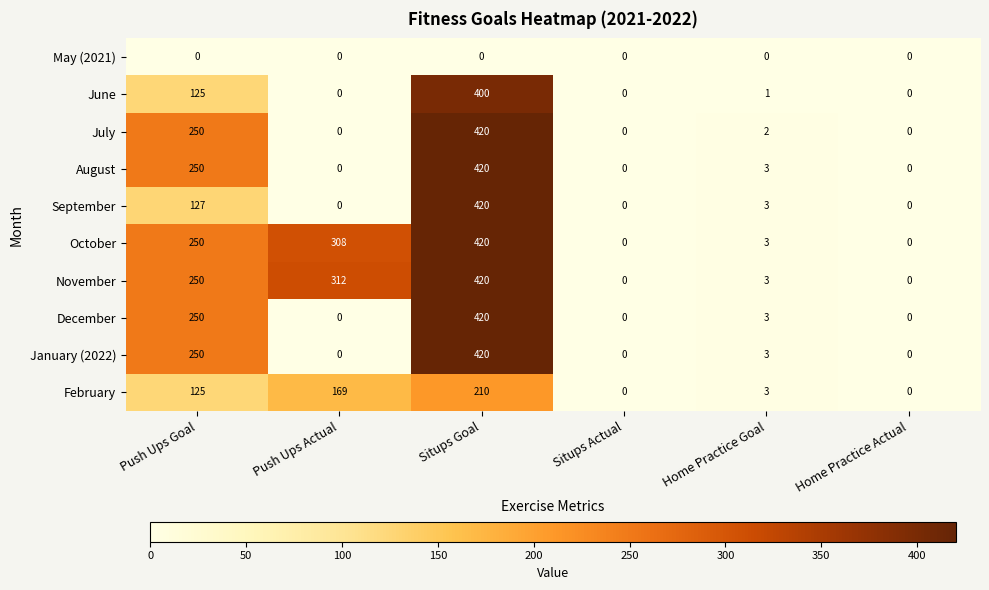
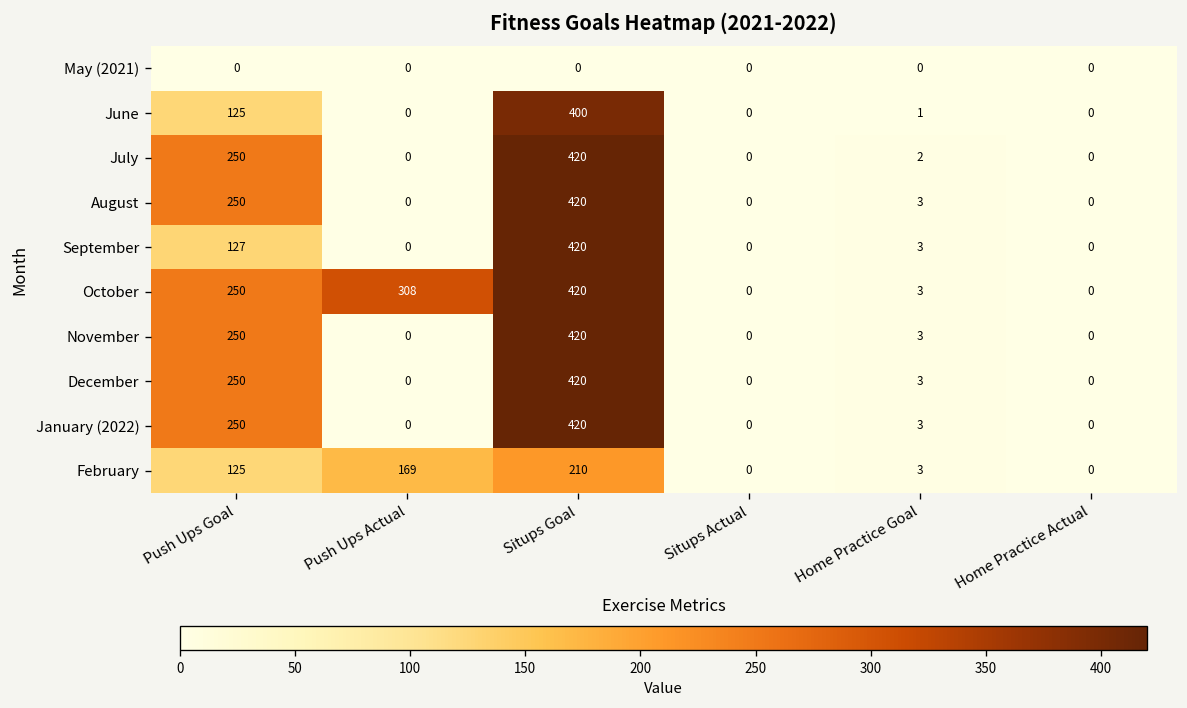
  {
    "May (2021)": {
      "Push Ups Goal": 0,
      "Push Ups Actual": 0,
      "Situps Goal": 0,
      "Situps Actual": 0,
      "Home Practice Goal": 0,
      "Home Practice Actual": 0
    },
    "June": {
      "Push Ups Goal": 125,
      "Push Ups Actual": 0,
      "Situps Goal": 400,
      "Situps Actual": 0,
      "Home Practice Goal": 1,
      "Home Practice Actual": 0
    },
    "July": {
      "Push Ups Goal": 250,
      "Push Ups Actual": 0,
      "Situps Goal": 420,
      "Situps Actual": 0,
      "Home Practice Goal": 2,
      "Home Practice Actual": 0
    },
    "August": {
      "Push Ups Goal": 250,
      "Push Ups Actual": 0,
      "Situps Goal": 420,
      "Situps Actual": 0,
      "Home Practice Goal": 3,
      "Home Practice Actual": 0
    },
    "September": {
      "Push Ups Goal": 127,
      "Push Ups Actual": 0,
      "Situps Goal": 420,
      "Situps Actual": 0,
      "Home Practice Goal": 3,
      "Home Practice Actual": 0
    },
    "October": {
      "Push Ups Goal": 250,
      "Push Ups Actual": 308,
      "Situps Goal": 420,
      "Situps Actual": 0,
      "Home Practice Goal": 3,
      "Home Practice Actual": 0
    },
    "November": {
      "Push Ups Goal": 250,
-     "Push Ups Actual": 312,
+     "Push Ups Actual": 0,
      "Situps Goal": 420,
      "Situps Actual": 0,
      "Home Practice Goal": 3,
      "Home Practice Actual": 0
    },
    "December": {
      "Push Ups Goal": 250,
      "Push Ups Actual": 0,
      "Situps Goal": 420,
      "Situps Actual": 0,
      "Home Practice Goal": 3,
      "Home Practice Actual": 0
    },
    "January (2022)": {
      "Push Ups Goal": 250,
      "Push Ups Actual": 0,
      "Situps Goal": 420,
      "Situps Actual": 0,
      "Home Practice Goal": 3,
      "Home Practice Actual": 0
    },
    "February": {
      "Push Ups Goal": 125,
      "Push Ups Actual": 169,
      "Situps Goal": 210,
      "Situps Actual": 0,
      "Home Practice Goal": 3,
      "Home Practice Actual": 0
    }
  }
